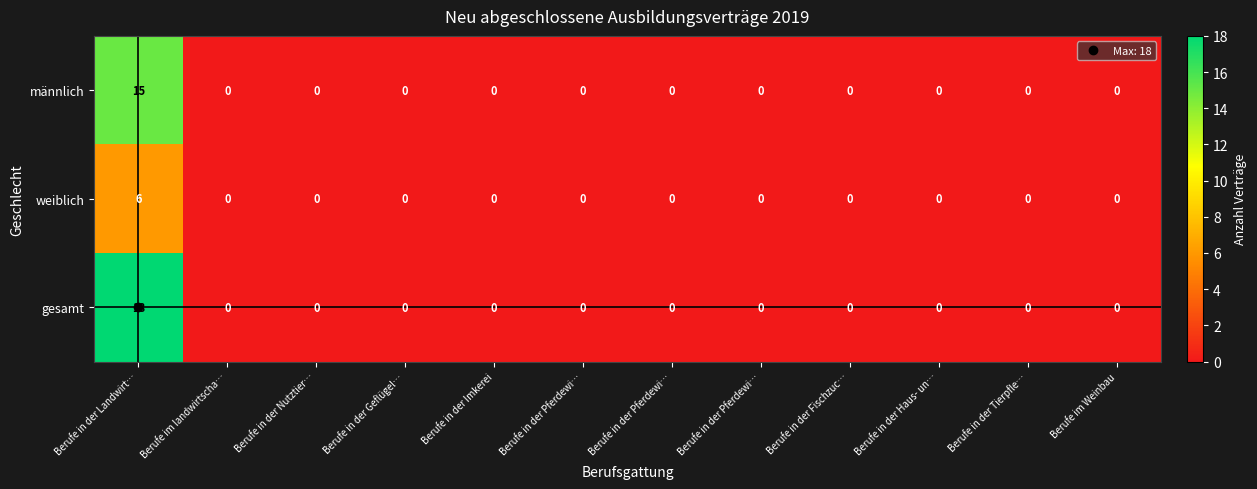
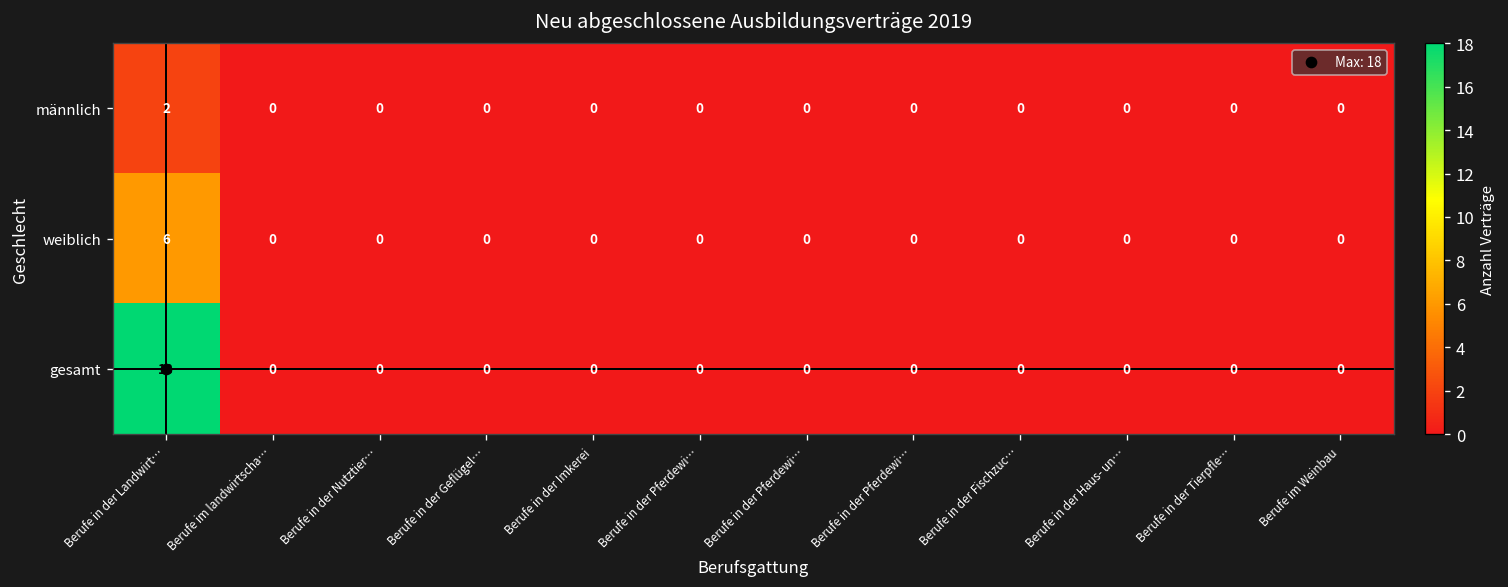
  {
    "männlich": {
-     "Berufe in der Landwirt…": 15,
+     "Berufe in der Landwirt…": 2,
      "Berufe im landwirtscha…": 0,
      "Berufe in der Nutztier…": 0,
      "Berufe in der Geflügel…": 0,
      "Berufe in der Imkerei": 0,
      "Berufe in der Fischzuc…": 0,
      "Berufe in der Haus- un…": 0,
      "Berufe in der Tierpfle…": 0,
      "Berufe im Weinbau": 0
    },
    "weiblich": {
      "Berufe in der Landwirt…": 6,
      "Berufe im landwirtscha…": 0,
      "Berufe in der Nutztier…": 0,
      "Berufe in der Geflügel…": 0,
      "Berufe in der Imkerei": 0,
      "Berufe in der Fischzuc…": 0,
      "Berufe in der Haus- un…": 0,
      "Berufe in der Tierpfle…": 0,
      "Berufe im Weinbau": 0
    },
    "gesamt": {
      "Berufe im landwirtscha…": 0,
      "Berufe in der Nutztier…": 0,
      "Berufe in der Geflügel…": 0,
      "Berufe in der Imkerei": 0,
      "Berufe in der Fischzuc…": 0,
      "Berufe in der Haus- un…": 0,
      "Berufe in der Tierpfle…": 0,
      "Berufe im Weinbau": 0
    }
  }
